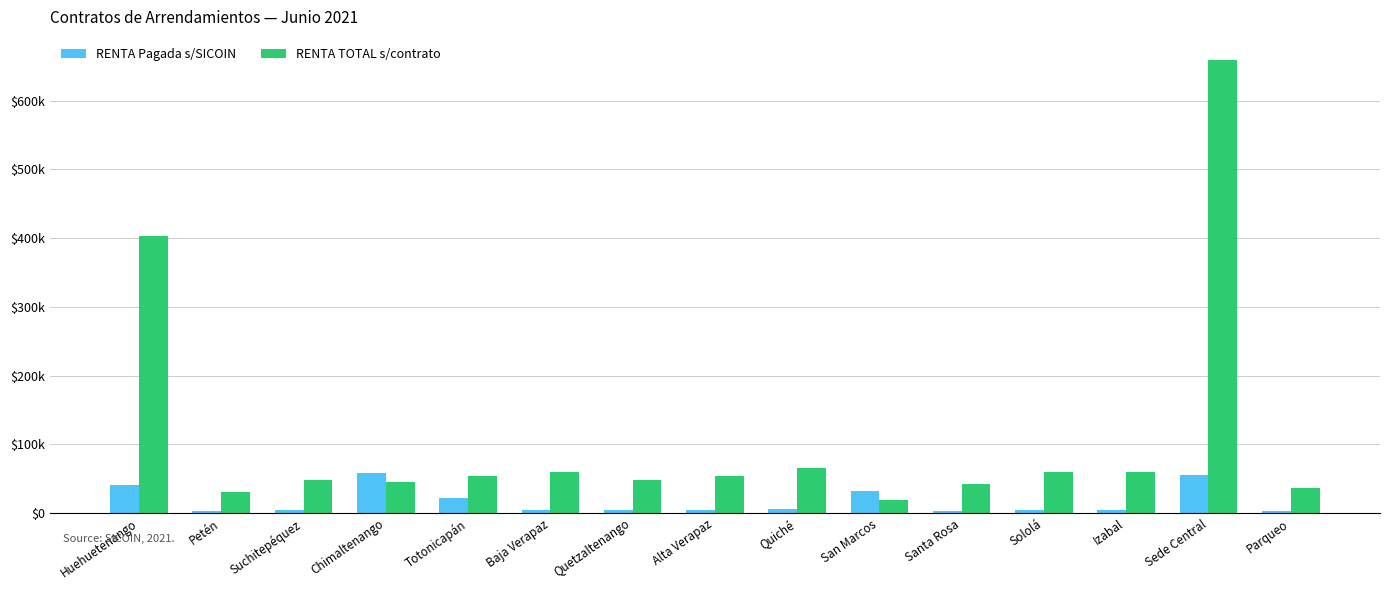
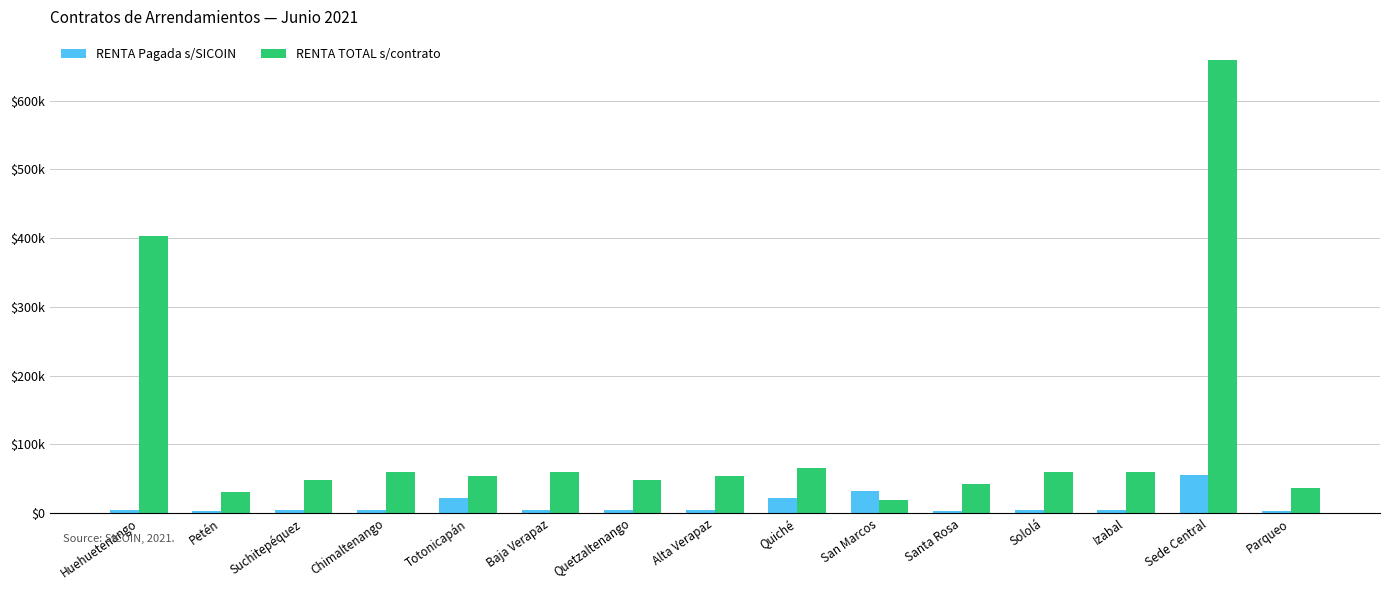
  {
    "RENTA Pagada s/SICOIN": {
-     "Huehuetenango": "$40000",
+     "Huehuetenango": "$0",
      "Suchitepéquez": "$0",
-     "Chimaltenango": "$60000",
+     "Chimaltenango": "$10000",
      "Totonicapán": "$20000",
      "Baja Verapaz": "$10000",
      "Quetzaltenango": "$0",
      "Alta Verapaz": "$0",
-     "Quiché": "$10000",
+     "Quiché": "$20000",
      "San Marcos": "$30000",
      "Sololá": "$10000",
      "Izabal": "$10000",
      "Sede Central": "$60000"
    },
    "RENTA TOTAL s/contrato": {
      "Huehuetenango": "$400000",
      "Petén": "$30000",
      "Suchitepéquez": "$50000",
-     "Chimaltenango": "$40000",
+     "Chimaltenango": "$60000",
      "Totonicapán": "$50000",
      "Baja Verapaz": "$60000",
      "Quetzaltenango": "$50000",
      "Alta Verapaz": "$50000",
      "Quiché": "$70000",
      "San Marcos": "$20000",
      "Santa Rosa": "$40000",
      "Sololá": "$60000",
      "Izabal": "$60000",
      "Sede Central": "$660000",
      "Parqueo": "$40000"
    }
  }
